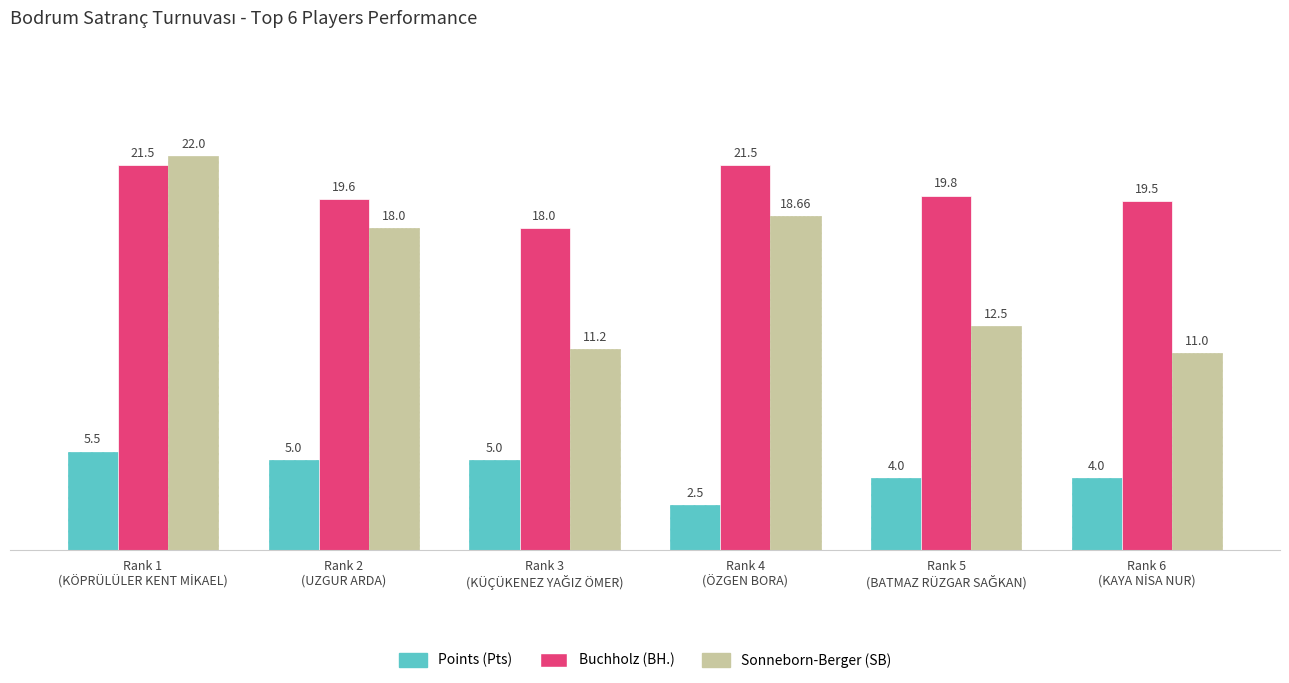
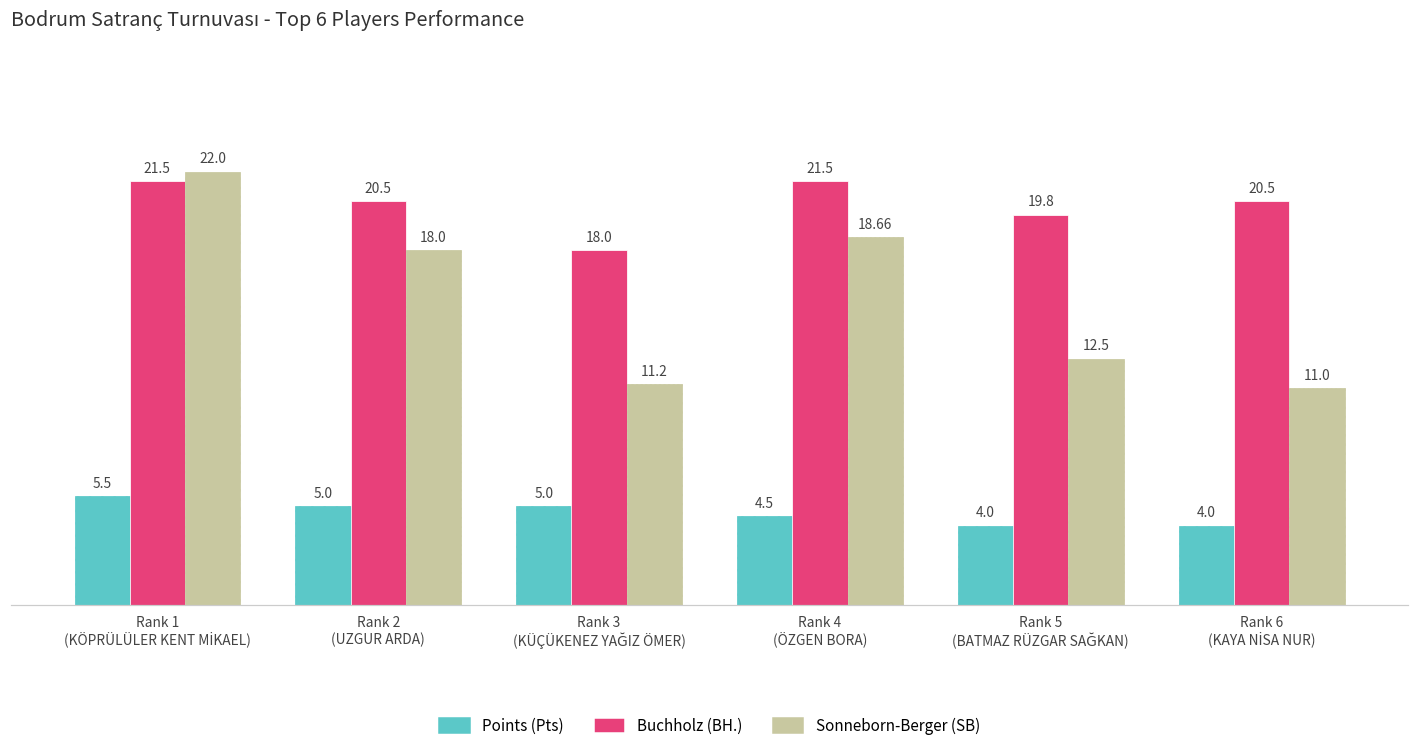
  {
    "Points (Pts)": {
      "Rank 1 (KÖPRÜLÜLER KENT MİKAEL)": 5.5,
      "Rank 2 (UZGUR ARDA)": 5.0,
      "Rank 3 (KÜÇÜKENEZ YAĞIZ ÖMER)": 5.0,
-     "Rank 4 (ÖZGEN BORA)": 2.5,
+     "Rank 4 (ÖZGEN BORA)": 4.5,
      "Rank 5 (BATMAZ RÜZGAR SAĞKAN)": 4.0,
      "Rank 6 (KAYA NİSA NUR)": 4.0
    },
    "Buchholz (BH.)": {
      "Rank 1 (KÖPRÜLÜLER KENT MİKAEL)": 21.5,
-     "Rank 2 (UZGUR ARDA)": 19.6,
+     "Rank 2 (UZGUR ARDA)": 20.5,
      "Rank 3 (KÜÇÜKENEZ YAĞIZ ÖMER)": 18.0,
      "Rank 4 (ÖZGEN BORA)": 21.5,
      "Rank 5 (BATMAZ RÜZGAR SAĞKAN)": 19.8,
-     "Rank 6 (KAYA NİSA NUR)": 19.5
+     "Rank 6 (KAYA NİSA NUR)": 20.5
    },
    "Sonneborn-Berger (SB)": {
      "Rank 1 (KÖPRÜLÜLER KENT MİKAEL)": 22.0,
      "Rank 2 (UZGUR ARDA)": 18.0,
      "Rank 3 (KÜÇÜKENEZ YAĞIZ ÖMER)": 11.2,
      "Rank 4 (ÖZGEN BORA)": 18.66,
      "Rank 5 (BATMAZ RÜZGAR SAĞKAN)": 12.5,
      "Rank 6 (KAYA NİSA NUR)": 11.0
    }
  }
